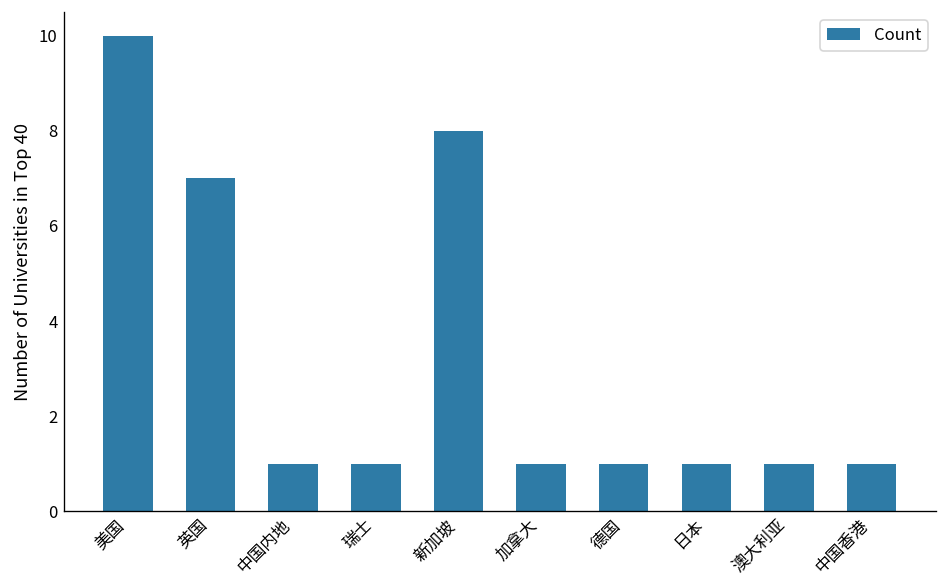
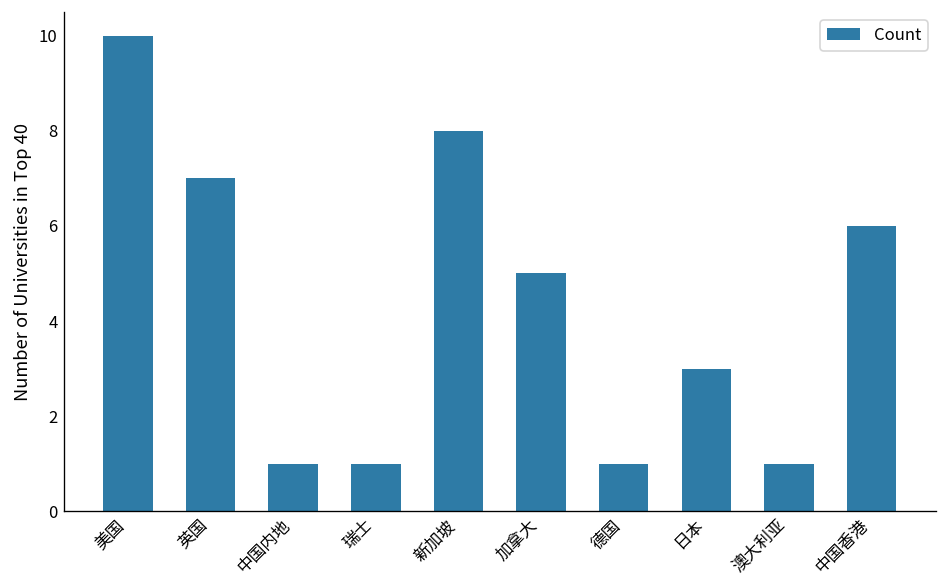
  {
    "美国": 10,
    "英国": 7,
    "中国内地": 1,
    "瑞士": 1,
    "新加坡": 8,
-   "加拿大": 1,
+   "加拿大": 5,
    "德国": 1,
-   "日本": 1,
+   "日本": 3,
    "澳大利亚": 1,
-   "中国香港": 1
+   "中国香港": 6
  }
